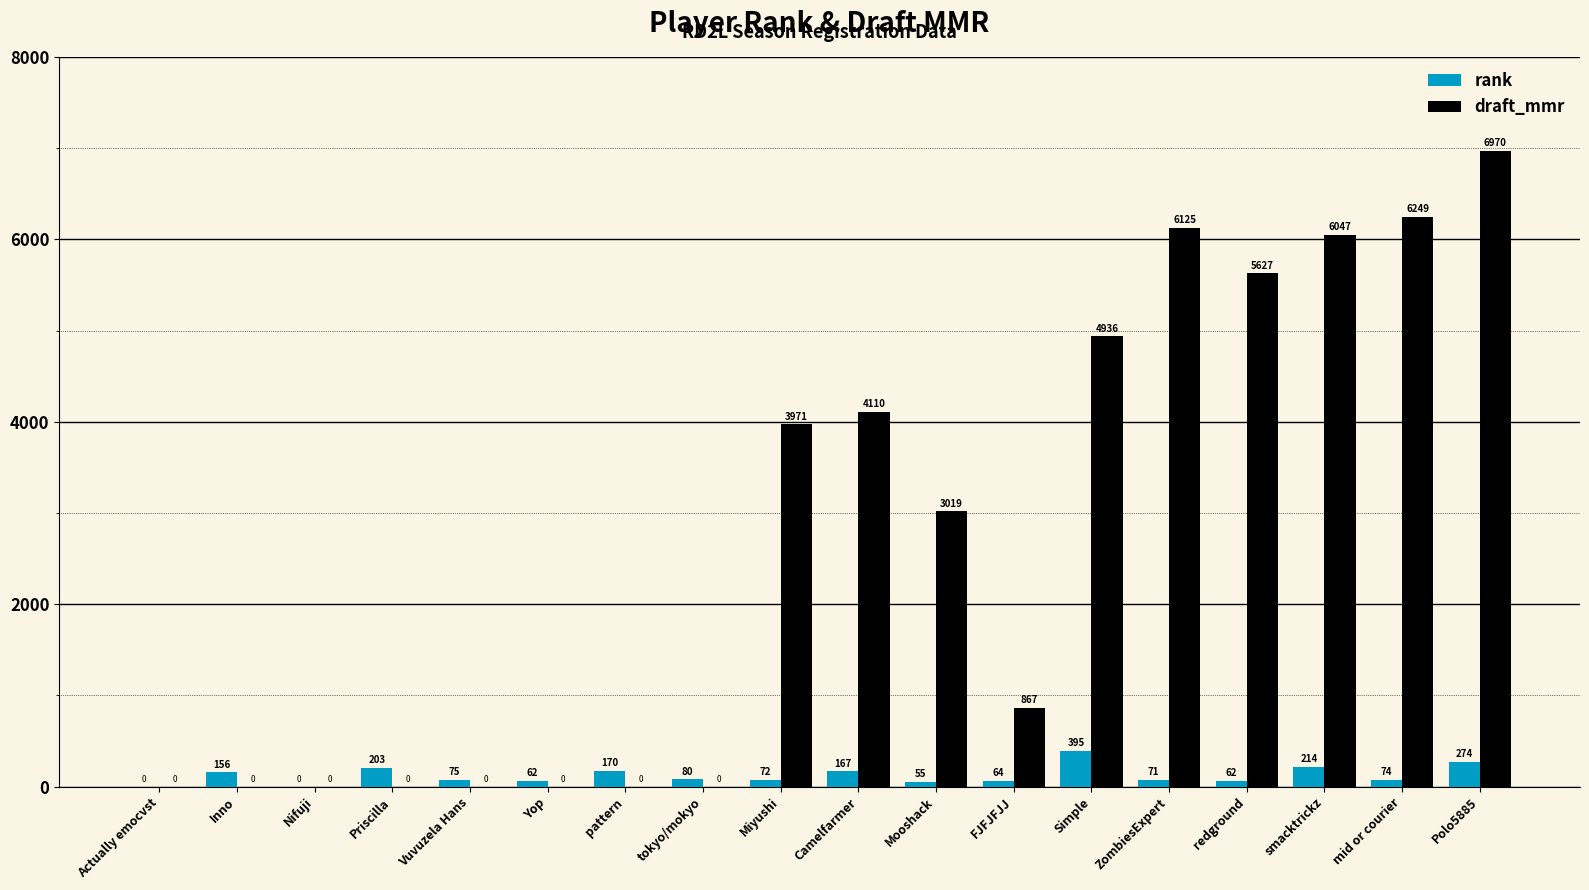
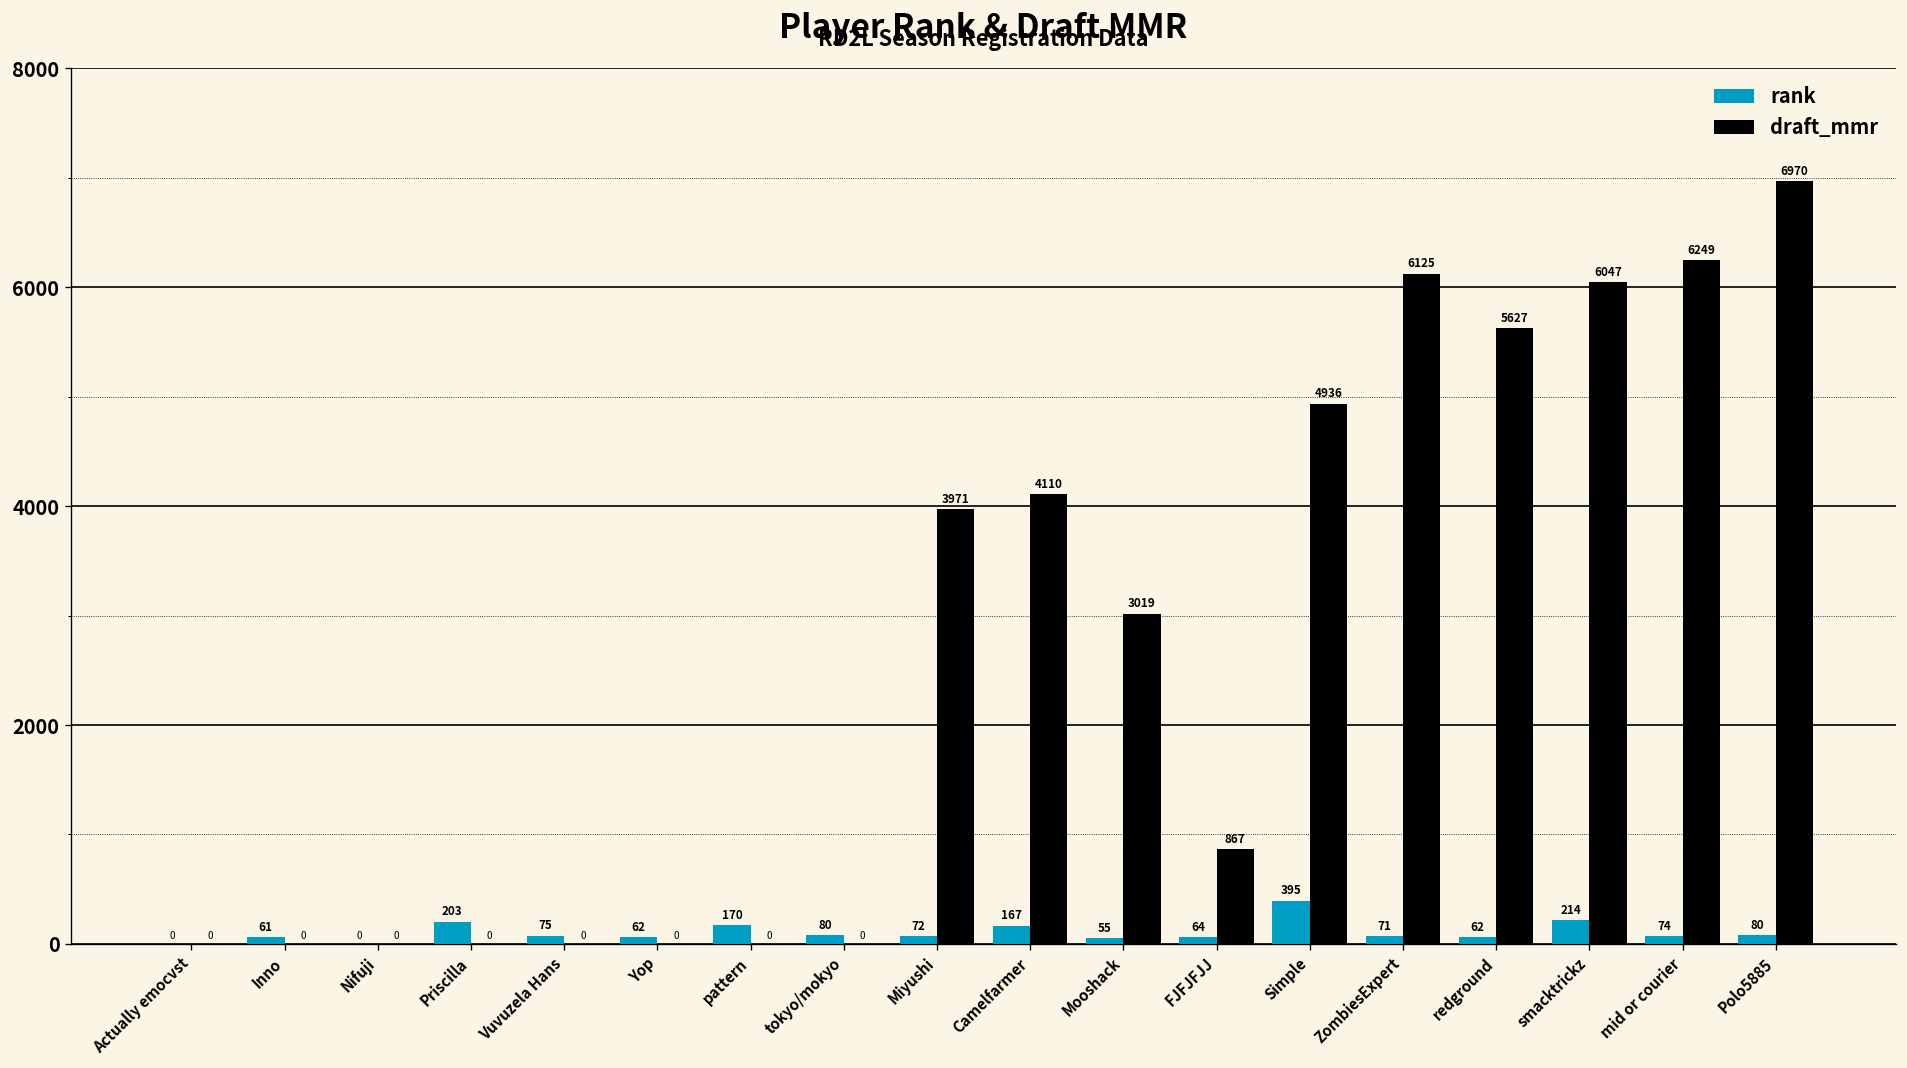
  {
    "rank": {
      "Actually emocvst": 0,
-     "Inno": 156,
+     "Inno": 61,
      "Nifuji": 0,
      "Priscilla": 203,
      "Vuvuzela Hans": 75,
      "Yop": 62,
      "pattern": 170,
      "tokyo/mokyo": 80,
      "Miyushi": 72,
      "Camelfarmer": 167,
      "Mooshack": 55,
      "FJFJFJJ": 64,
      "Simple": 395,
      "ZombiesExpert": 71,
      "redground": 62,
      "smacktrickz": 214,
      "mid or courier": 74,
-     "Polo5885": 274
+     "Polo5885": 80
    },
    "draft_mmr": {
      "Actually emocvst": 0,
      "Inno": 0,
      "Nifuji": 0,
      "Priscilla": 0,
      "Vuvuzela Hans": 0,
      "Yop": 0,
      "pattern": 0,
      "tokyo/mokyo": 0,
      "Miyushi": 3971,
      "Camelfarmer": 4110,
      "Mooshack": 3019,
      "FJFJFJJ": 867,
      "Simple": 4936,
      "ZombiesExpert": 6125,
      "redground": 5627,
      "smacktrickz": 6047,
      "mid or courier": 6249,
      "Polo5885": 6970
    }
  }
